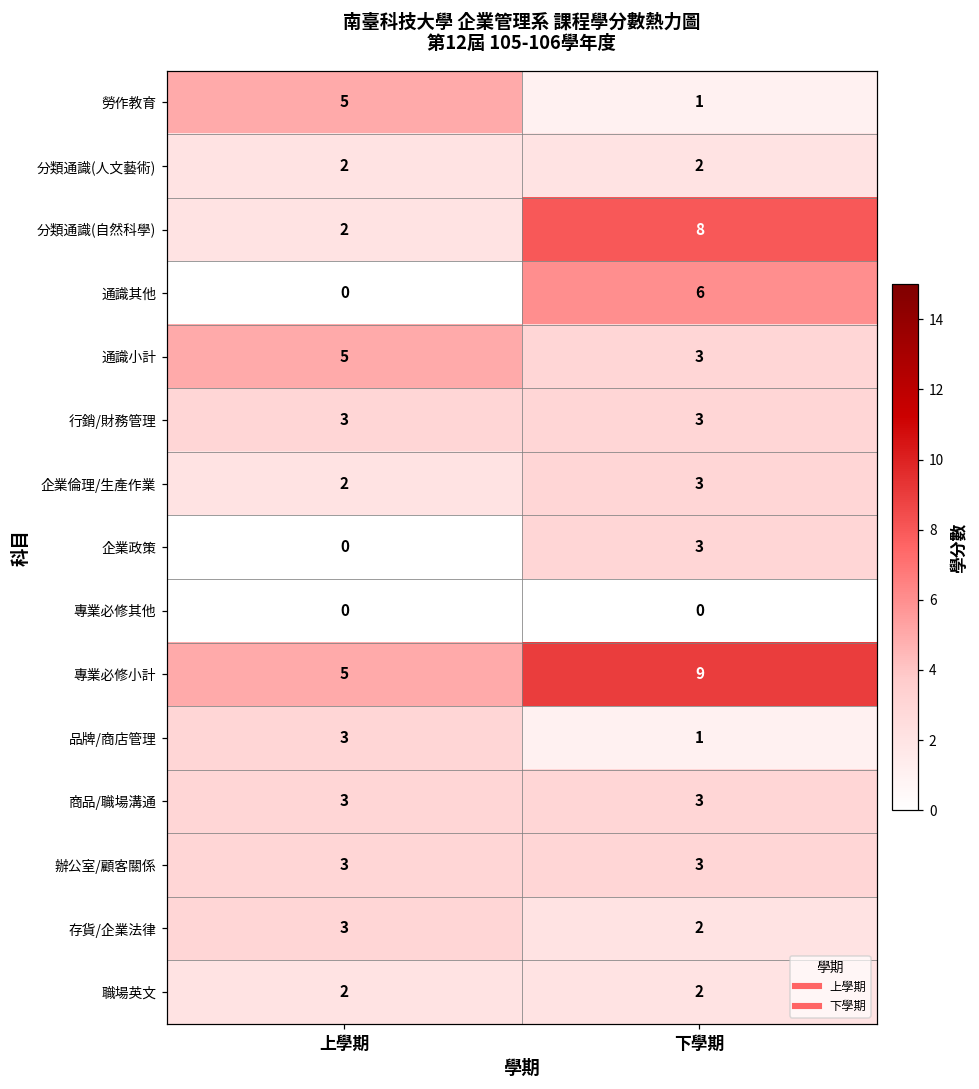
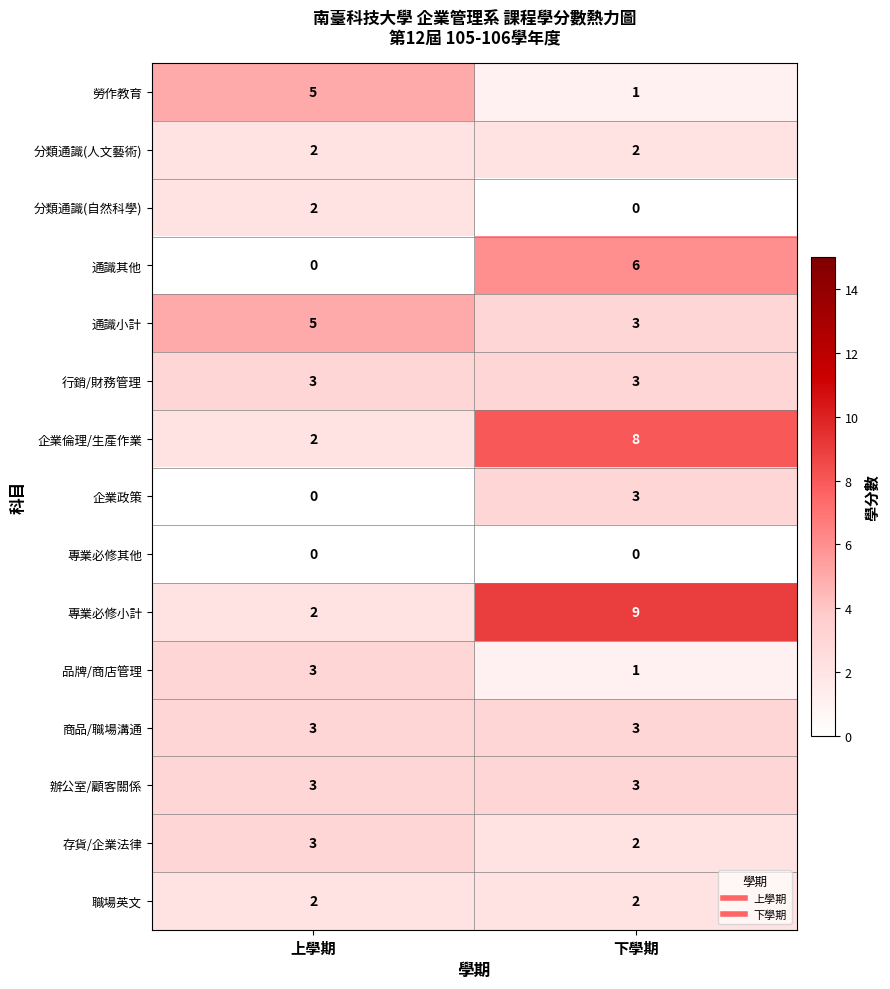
  {
    "勞作教育": {
      "上學期": 5,
      "下學期": 1
    },
    "分類通識(人文藝術)": {
      "上學期": 2,
      "下學期": 2
    },
    "分類通識(自然科學)": {
      "上學期": 2,
-     "下學期": 8
+     "下學期": 0
    },
    "通識其他": {
      "上學期": 0,
      "下學期": 6
    },
    "通識小計": {
      "上學期": 5,
      "下學期": 3
    },
    "行銷/財務管理": {
      "上學期": 3,
      "下學期": 3
    },
    "企業倫理/生產作業": {
      "上學期": 2,
-     "下學期": 3
+     "下學期": 8
    },
    "企業政策": {
      "上學期": 0,
      "下學期": 3
    },
    "專業必修其他": {
      "上學期": 0,
      "下學期": 0
    },
    "專業必修小計": {
-     "上學期": 5,
+     "上學期": 2,
      "下學期": 9
    },
    "品牌/商店管理": {
      "上學期": 3,
      "下學期": 1
    },
    "商品/職場溝通": {
      "上學期": 3,
      "下學期": 3
    },
    "辦公室/顧客關係": {
      "上學期": 3,
      "下學期": 3
    },
    "存貨/企業法律": {
      "上學期": 3,
      "下學期": 2
    },
    "職場英文": {
      "上學期": 2,
      "下學期": 2
    }
  }
